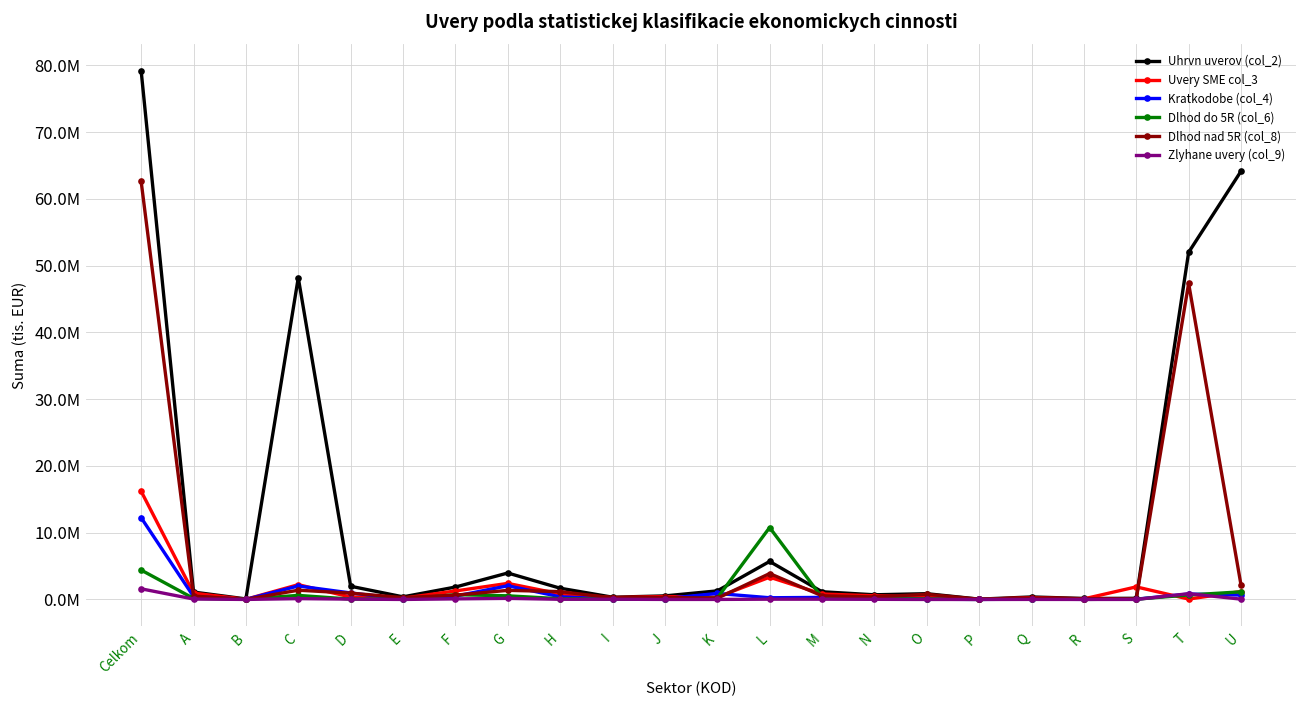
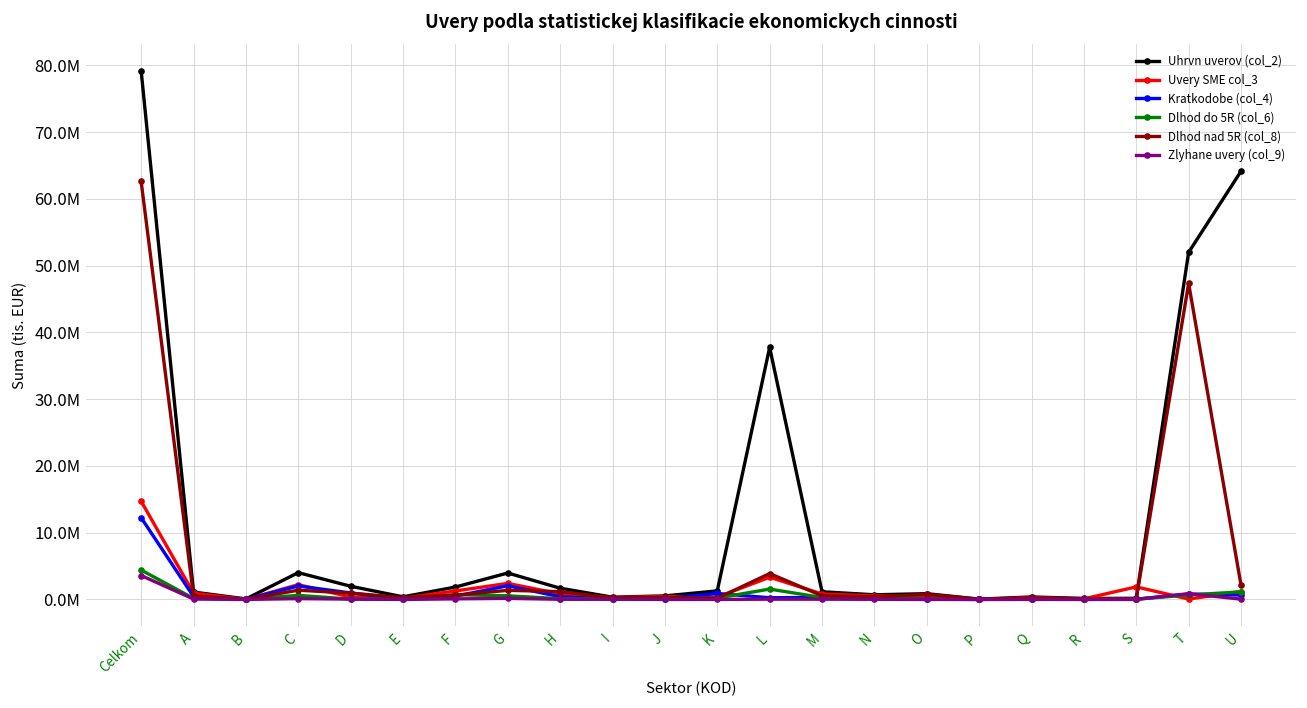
  {
    "Uhrvn uverov (col_2)": {
      "Celkom": 79000000,
-     "C": 48000000,
+     "C": 4000000,
      "D": 2000000,
      "F": 2000000,
      "G": 4000000,
      "H": 2000000,
-     "L": 6000000,
+     "L": 38000000,
      "T": 52000000,
      "U": 64000000
    },
    "Uvery SME col_3": {
-     "Celkom": 16000000,
+     "Celkom": 15000000,
      "F": 1000000,
      "L": 3000000,
      "S": 2000000,
      "T": 0
    },
    "Kratkodobe (col_4)": {
      "Celkom": 12000000,
      "U": 1000000
    },
    "Dlhod do 5R (col_6)": {
      "Celkom": 4000000,
      "C": 1000000,
-     "L": 11000000
+     "L": 2000000
    },
    "Dlhod nad 5R (col_8)": {
      "Celkom": 63000000,
      "C": 1000000,
      "G": 1000000,
      "L": 4000000,
      "T": 47000000,
      "U": 2000000
    },
    "Zlyhane uvery (col_9)": {
-     "Celkom": 2000000,
+     "Celkom": 4000000,
      "C": 0,
      "U": 0
    }
  }
